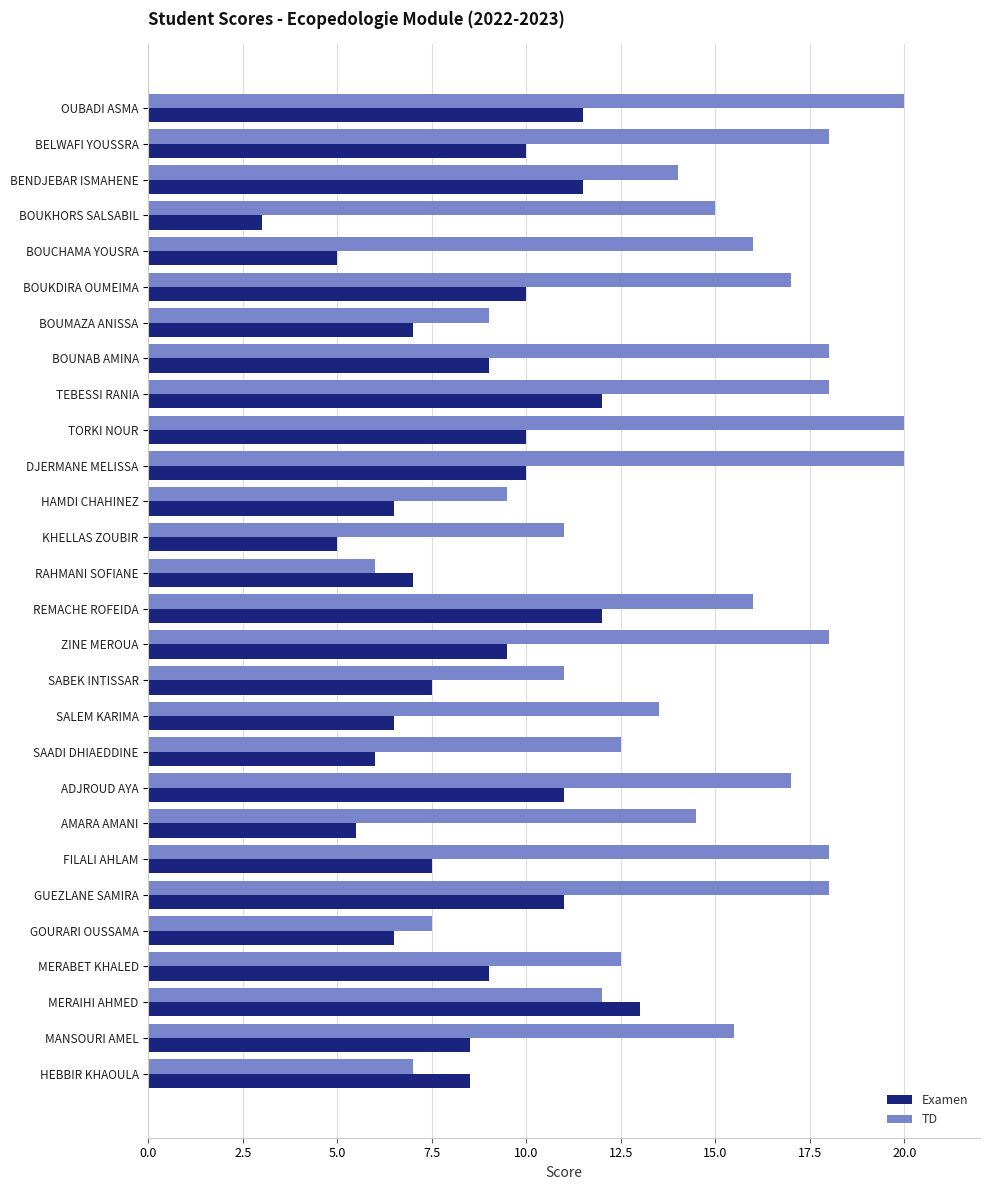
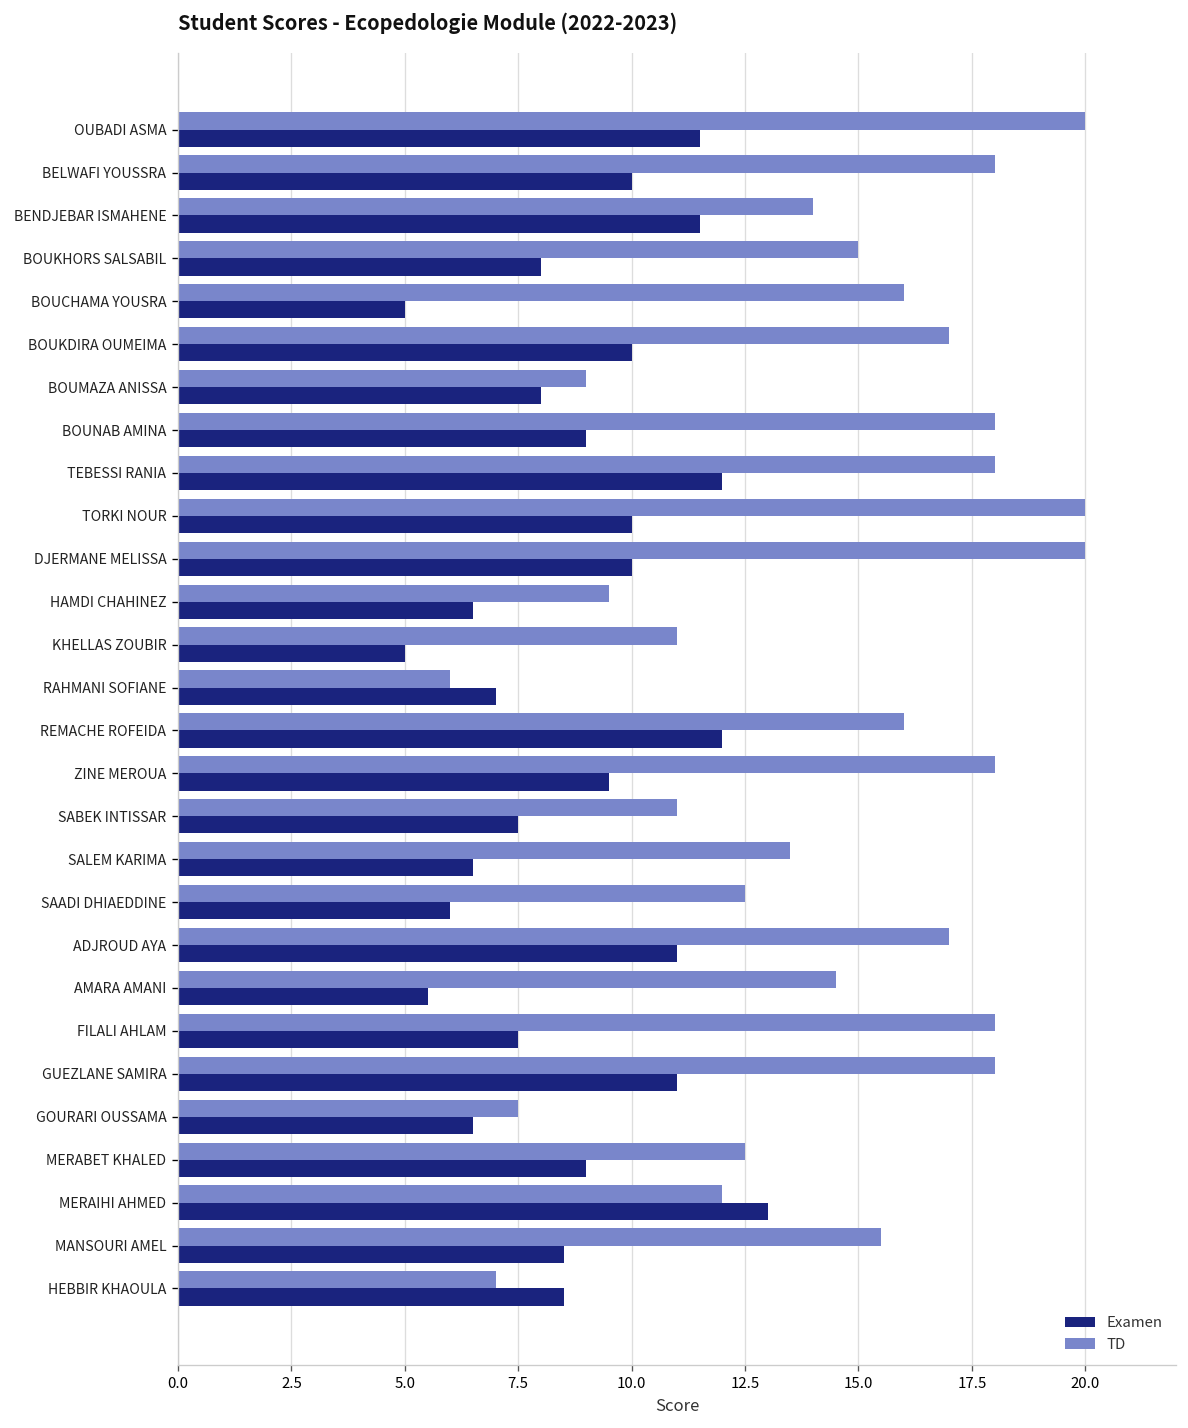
  {
    "Examen": {
      "OUBADI ASMA": 11.5,
      "BELWAFI YOUSSRA": 10,
      "BENDJEBAR ISMAHENE": 11.5,
-     "BOUKHORS SALSABIL": 3,
+     "BOUKHORS SALSABIL": 8,
      "BOUCHAMA YOUSRA": 5,
      "BOUKDIRA OUMEIMA": 10,
-     "BOUMAZA ANISSA": 7,
+     "BOUMAZA ANISSA": 8,
      "BOUNAB AMINA": 9,
      "TEBESSI RANIA": 12,
      "TORKI NOUR": 10,
      "DJERMANE MELISSA": 10,
      "HAMDI CHAHINEZ": 6.5,
      "KHELLAS ZOUBIR": 5,
      "RAHMANI SOFIANE": 7,
      "REMACHE ROFEIDA": 12,
      "ZINE MEROUA": 9.5,
      "SABEK INTISSAR": 7.5,
      "SALEM KARIMA": 6.5,
      "SAADI DHIAEDDINE": 6,
      "ADJROUD AYA": 11,
      "AMARA AMANI": 5.5,
      "FILALI AHLAM": 7.5,
      "GUEZLANE SAMIRA": 11,
      "GOURARI OUSSAMA": 6.5,
      "MERABET KHALED": 9,
      "MERAIHI AHMED": 13,
      "MANSOURI AMEL": 8.5,
      "HEBBIR KHAOULA": 8.5
    },
    "TD": {
      "OUBADI ASMA": 20,
      "BELWAFI YOUSSRA": 18,
      "BENDJEBAR ISMAHENE": 14,
      "BOUKHORS SALSABIL": 15,
      "BOUCHAMA YOUSRA": 16,
      "BOUKDIRA OUMEIMA": 17,
      "BOUMAZA ANISSA": 9,
      "BOUNAB AMINA": 18,
      "TEBESSI RANIA": 18,
      "TORKI NOUR": 20,
      "DJERMANE MELISSA": 20,
      "HAMDI CHAHINEZ": 9.5,
      "KHELLAS ZOUBIR": 11,
      "RAHMANI SOFIANE": 6,
      "REMACHE ROFEIDA": 16,
      "ZINE MEROUA": 18,
      "SABEK INTISSAR": 11,
      "SALEM KARIMA": 13.5,
      "SAADI DHIAEDDINE": 12.5,
      "ADJROUD AYA": 17,
      "AMARA AMANI": 14.5,
      "FILALI AHLAM": 18,
      "GUEZLANE SAMIRA": 18,
      "GOURARI OUSSAMA": 7.5,
      "MERABET KHALED": 12.5,
      "MERAIHI AHMED": 12,
      "MANSOURI AMEL": 15.5,
      "HEBBIR KHAOULA": 7
    }
  }
